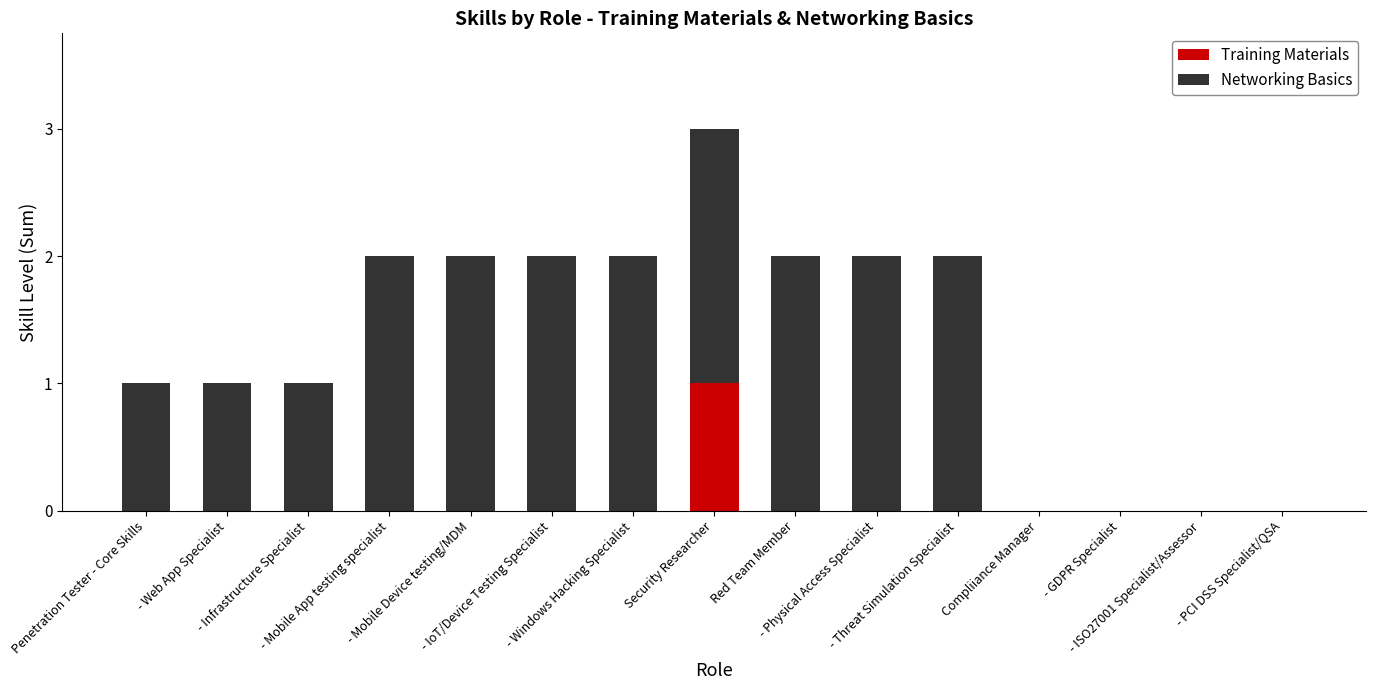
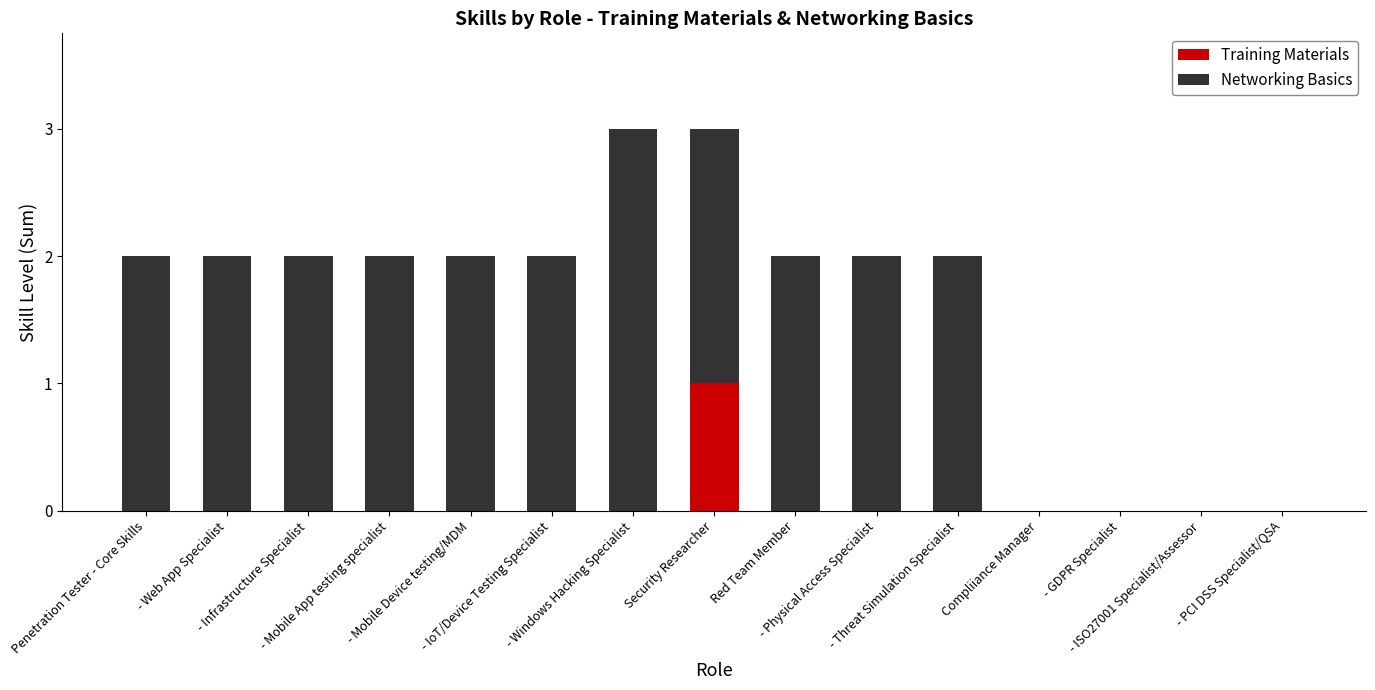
  {
    "Training Materials": {
      "Penetration Tester - Core Skills": 0,
      "- Web App Specialist": 0,
      "- Infrastructure Specialist": 0,
      "- Mobile App testing specialist": 0,
      "- Mobile Device testing/MDM": 0,
      "- IoT/Device Testing Specialist": 0,
      "- Windows Hacking Specialist": 0,
      "Security Researcher": 1,
      "Red Team Member": 0,
      "- Physical Access Specialist": 0,
      "- Threat Simulation Specialist": 0,
      "Compliiance Manager": 0,
      "- GDPR Specialist": 0,
      "- ISO27001 Specialist/Assessor": 0,
      "- PCI DSS Specialist/QSA": 0
    },
    "Networking Basics": {
-     "Penetration Tester - Core Skills": 1,
-     "- Web App Specialist": 1,
-     "- Infrastructure Specialist": 1,
-     "- Windows Hacking Specialist": 2
+     "Penetration Tester - Core Skills": 2,
+     "- Web App Specialist": 2,
+     "- Infrastructure Specialist": 2,
+     "- Windows Hacking Specialist": 3
    }
  }
